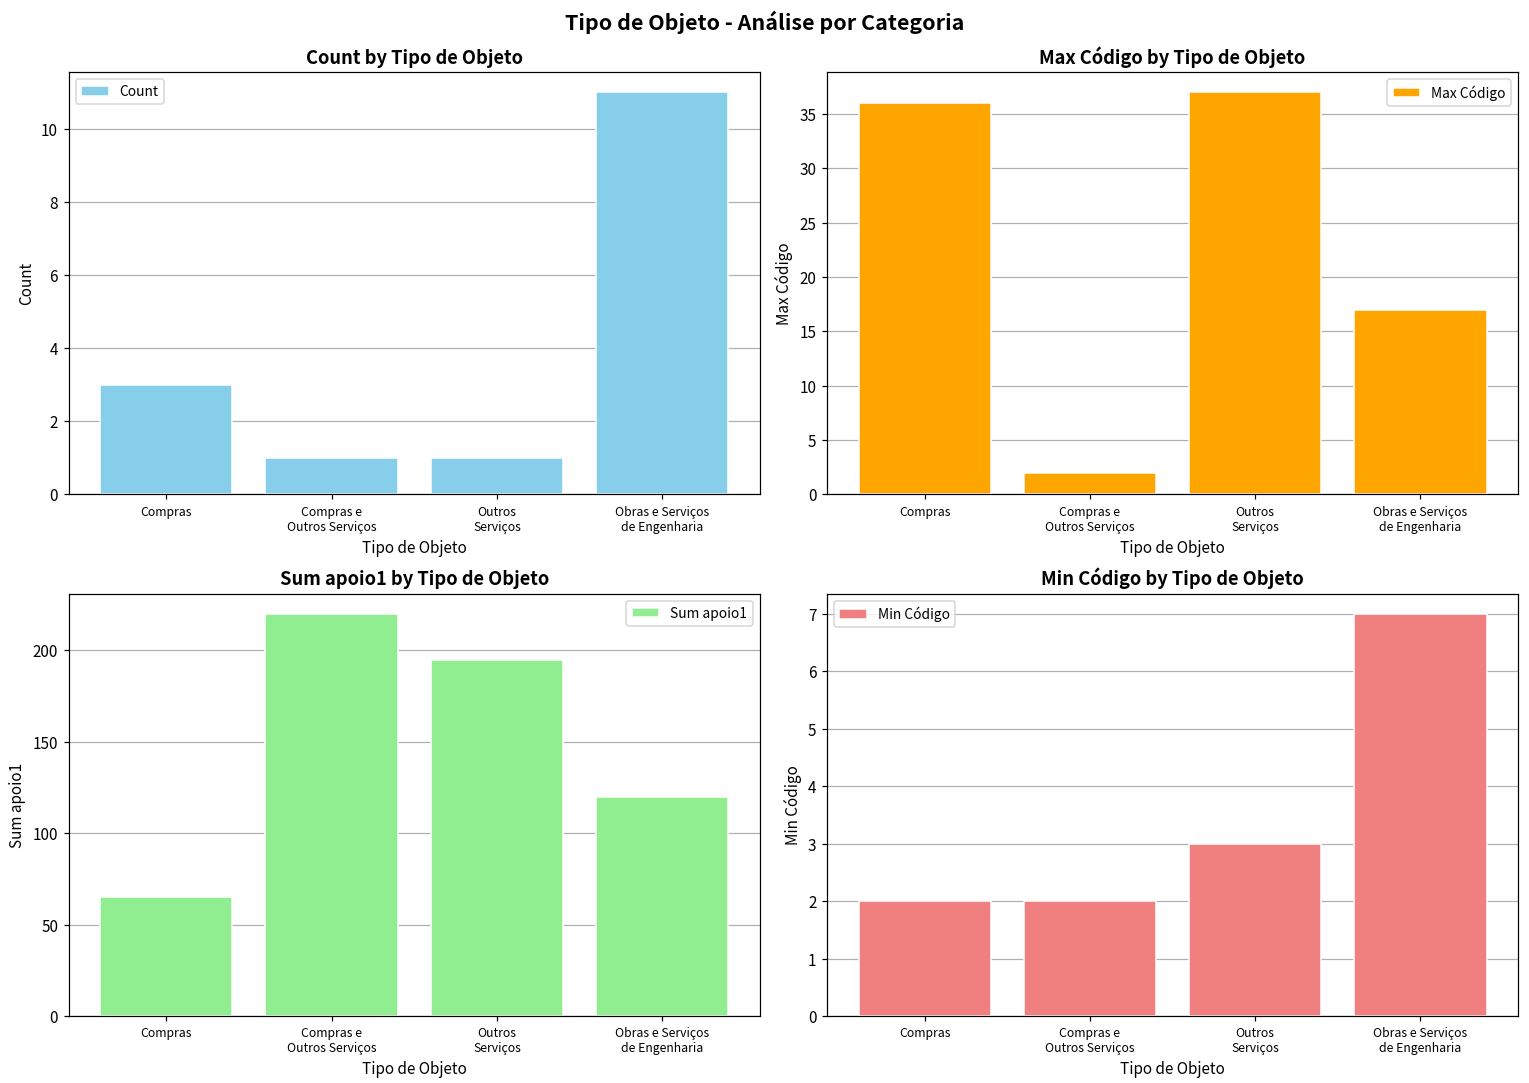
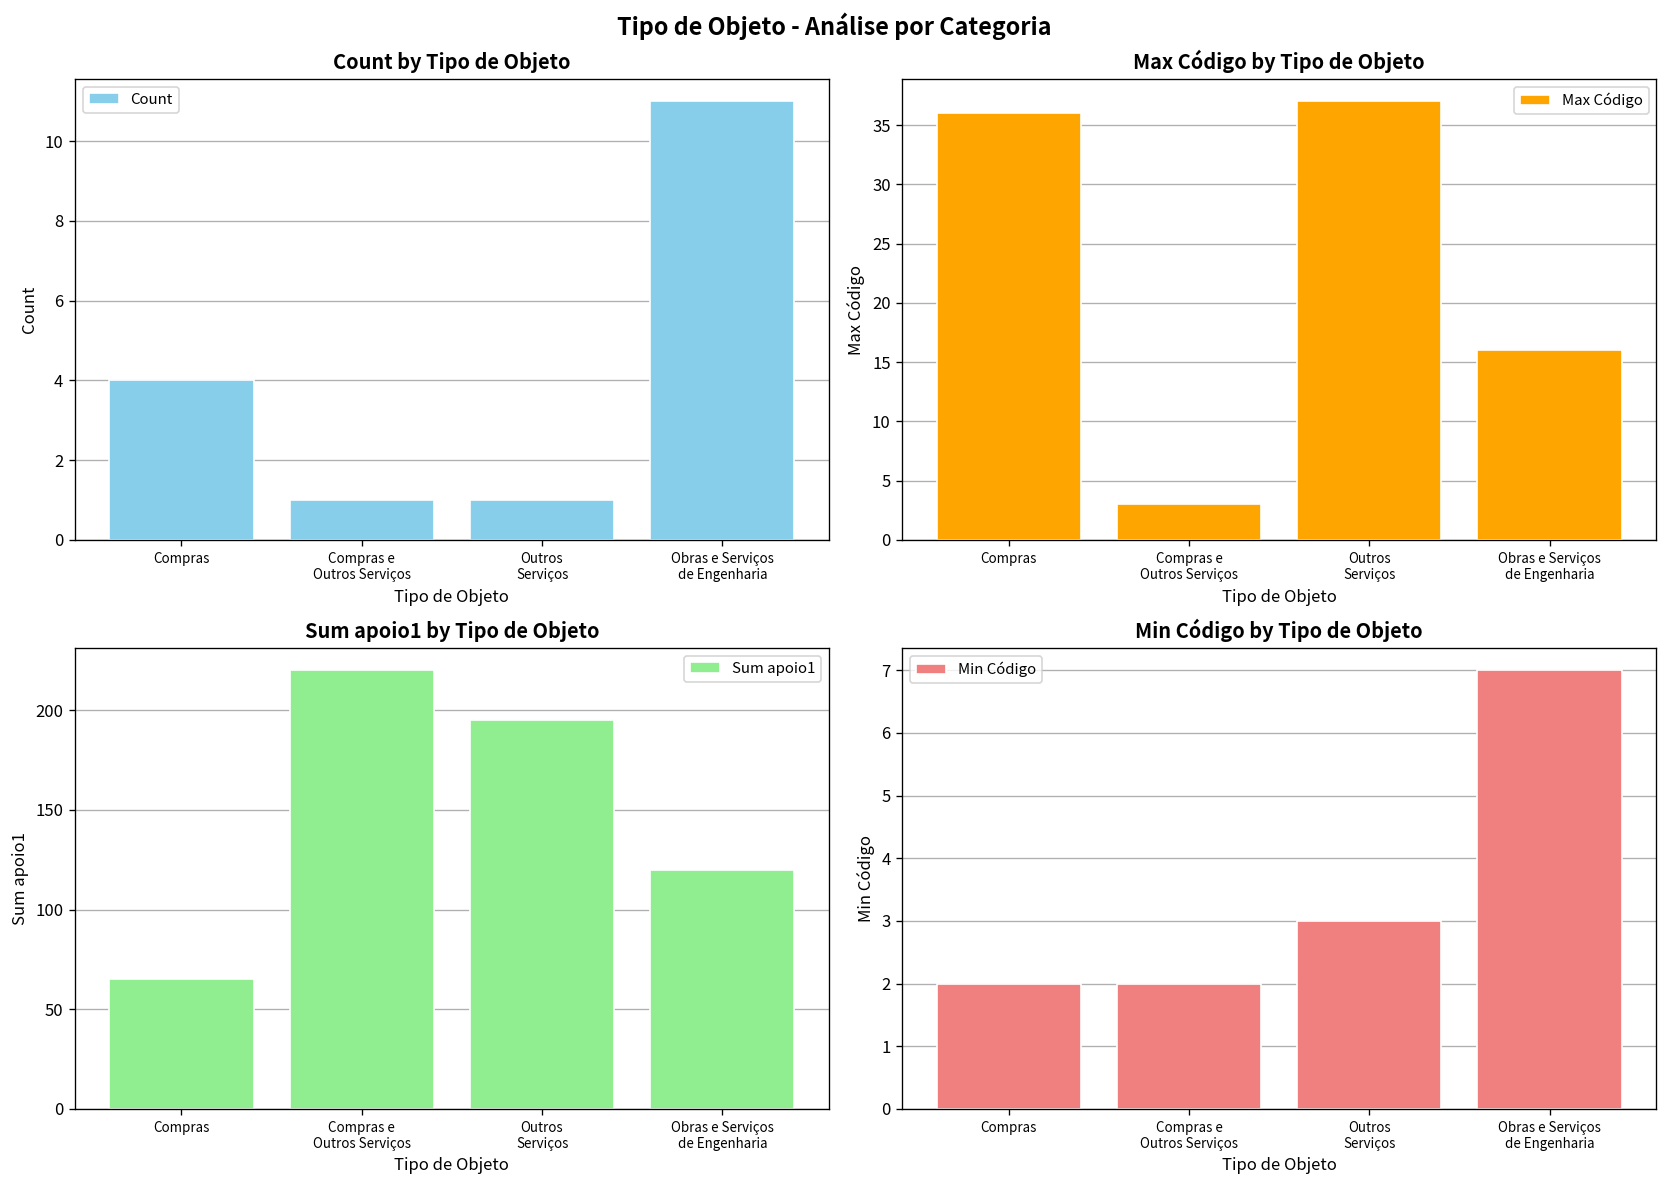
  {
    "Count by Tipo de Objeto": {
-     "Compras": 3,
+     "Compras": 4,
      "Compras e Outros Serviços": 1,
      "Outros Serviços": 1,
      "Obras e Serviços de Engenharia": 11
    },
    "Max Código by Tipo de Objeto": {
      "Compras": 36,
-     "Compras e Outros Serviços": 2,
+     "Compras e Outros Serviços": 3,
      "Outros Serviços": 37,
-     "Obras e Serviços de Engenharia": 17
+     "Obras e Serviços de Engenharia": 16
    },
    "Sum apoio1 by Tipo de Objeto": {
      "Compras": 65,
      "Compras e Outros Serviços": 220,
      "Outros Serviços": 195,
      "Obras e Serviços de Engenharia": 120
    },
    "Min Código by Tipo de Objeto": {
      "Compras": 2.0,
      "Compras e Outros Serviços": 2.0,
      "Outros Serviços": 3.0,
      "Obras e Serviços de Engenharia": 7.0
    }
  }
